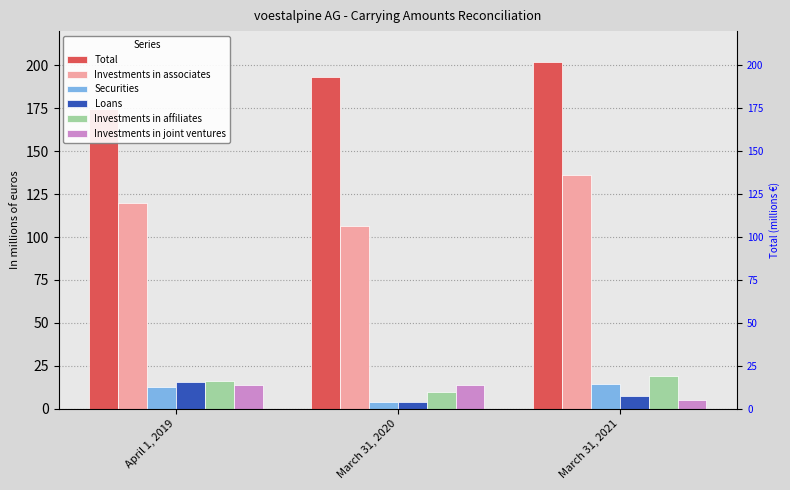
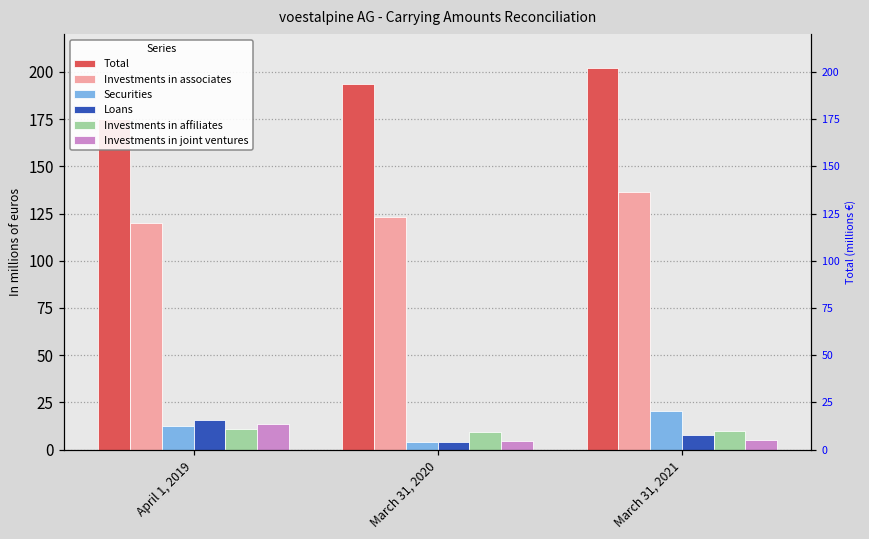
  {
    "Total": {
      "March 31, 2020": 193,
      "March 31, 2021": 202
    },
    "Investments in associates": {
      "April 1, 2019": 120,
-     "March 31, 2020": 106,
+     "March 31, 2020": 123,
      "March 31, 2021": 136
    },
    "Securities": {
      "April 1, 2019": 13,
      "March 31, 2020": 4,
-     "March 31, 2021": 14
+     "March 31, 2021": 21
    },
    "Loans": {
      "April 1, 2019": 16,
      "March 31, 2020": 4,
      "March 31, 2021": 8
    },
    "Investments in affiliates": {
-     "April 1, 2019": 16,
+     "April 1, 2019": 11,
      "March 31, 2020": 10,
-     "March 31, 2021": 19
+     "March 31, 2021": 10
    },
    "Investments in joint ventures": {
      "April 1, 2019": 14,
-     "March 31, 2020": 14,
+     "March 31, 2020": 5,
      "March 31, 2021": 5
    }
  }
